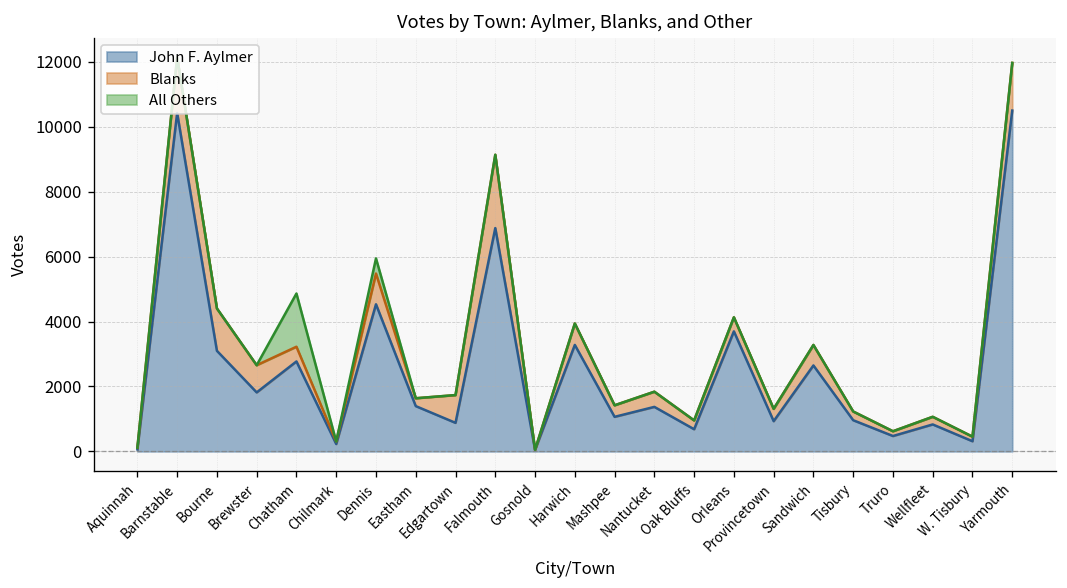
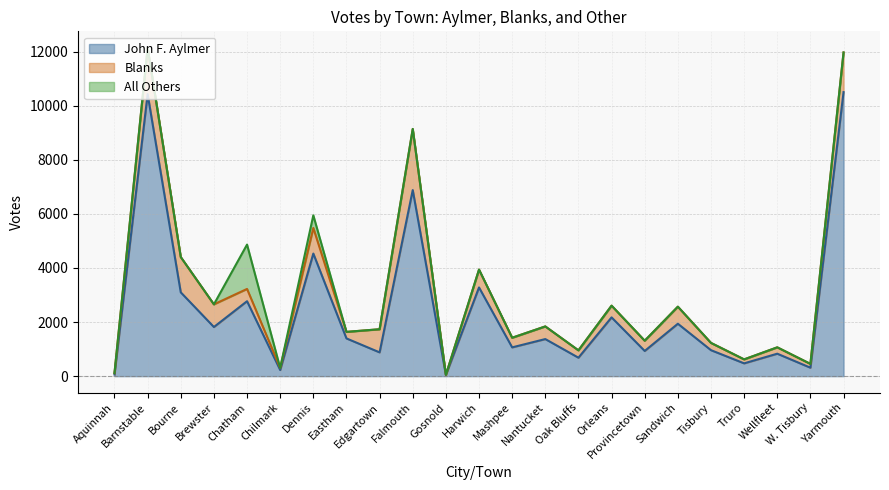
  {
    "John F. Aylmer": {
      "Bourne": 3100,
      "Brewster": 1800,
      "Chatham": 2800,
      "Dennis": 4500,
      "Eastham": 1400,
      "Edgartown": 900,
      "Falmouth": 6900,
      "Harwich": 3300,
      "Mashpee": 1100,
      "Nantucket": 1400,
      "Oak Bluffs": 700,
-     "Orleans": 3700,
+     "Orleans": 2200,
      "Provincetown": 900,
-     "Sandwich": 2600,
+     "Sandwich": 1900,
      "Tisbury": 1000,
      "Truro": 500,
      "Wellfleet": 800,
      "W. Tisbury": 300,
      "Yarmouth": 10500
    },
    "Blanks": {
      "Chatham": 500,
      "Dennis": 900
    },
    "All Others": {
      "Chatham": 1600,
      "Dennis": 500
    }
  }
